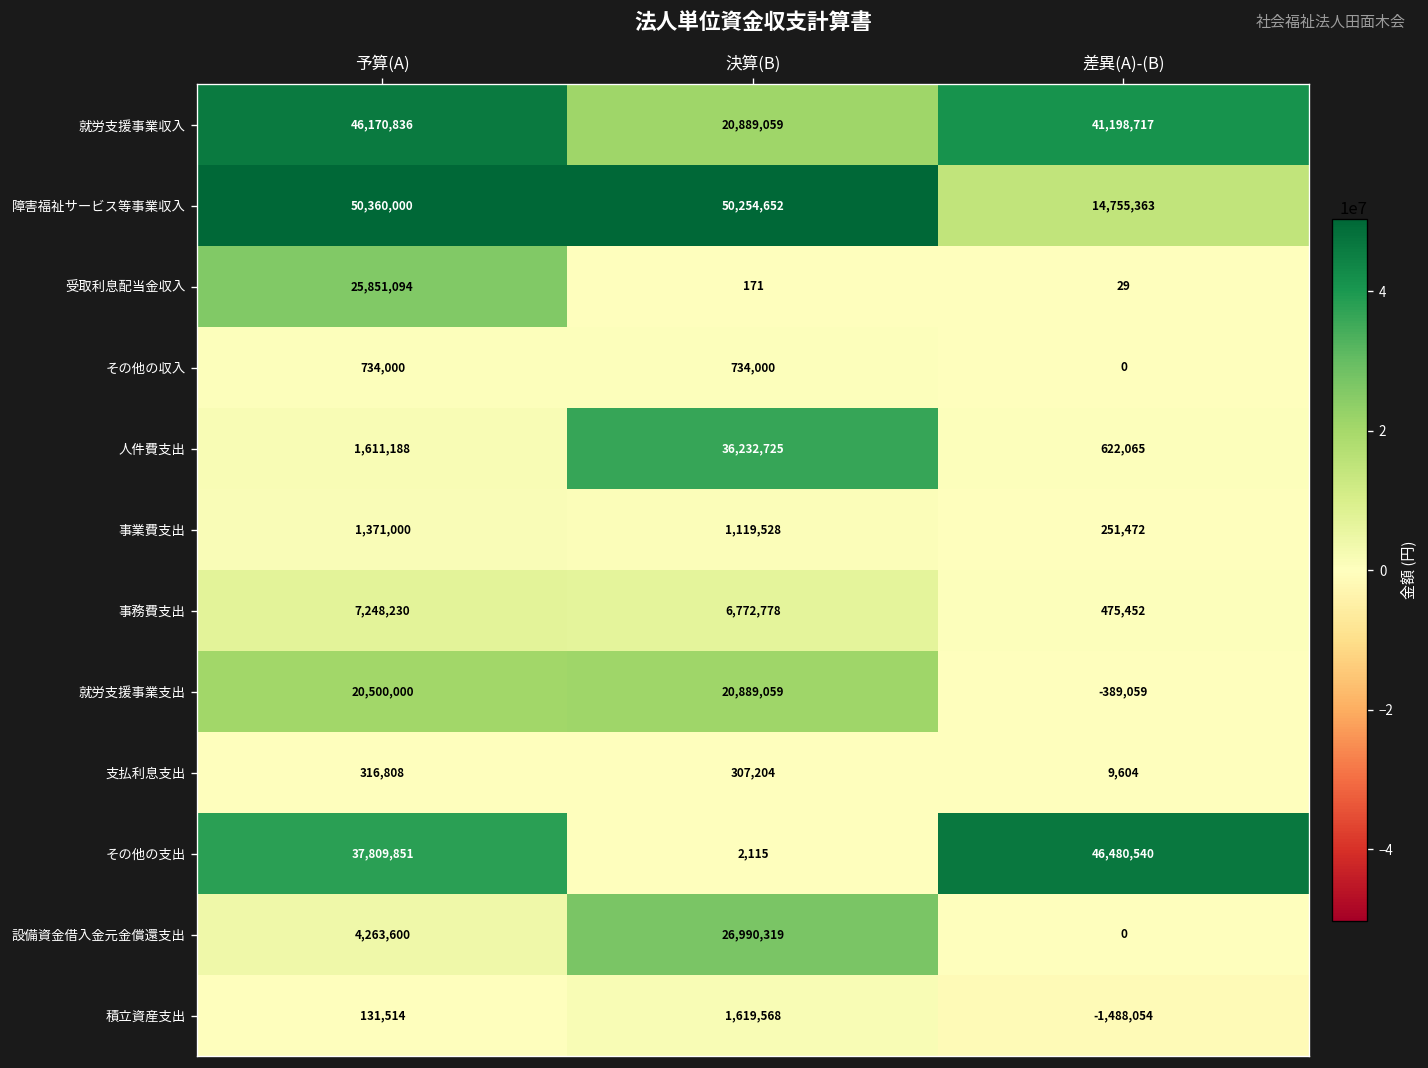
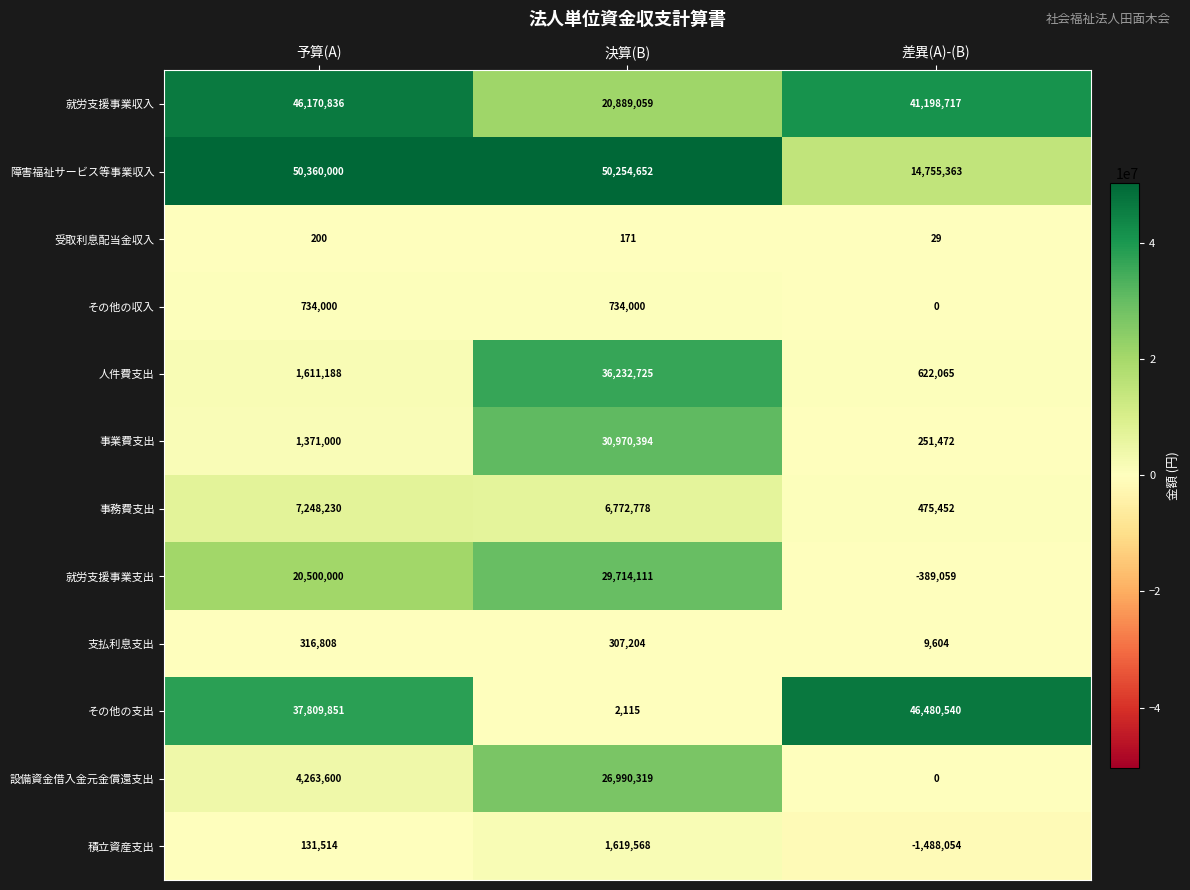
  {
    "就労支援事業収入": {
      "予算(A)": "46,170,836",
      "決算(B)": "20,889,059",
      "差異(A)-(B)": "41,198,717"
    },
    "障害福祉サービス等事業収入": {
      "予算(A)": "50,360,000",
      "決算(B)": "50,254,652",
      "差異(A)-(B)": "14,755,363"
    },
    "受取利息配当金収入": {
-     "予算(A)": "25,851,094",
+     "予算(A)": "200",
      "決算(B)": "171",
      "差異(A)-(B)": "29"
    },
    "その他の収入": {
      "予算(A)": "734,000",
      "決算(B)": "734,000",
      "差異(A)-(B)": "0"
    },
    "人件費支出": {
      "予算(A)": "1,611,188",
      "決算(B)": "36,232,725",
      "差異(A)-(B)": "622,065"
    },
    "事業費支出": {
      "予算(A)": "1,371,000",
-     "決算(B)": "1,119,528",
+     "決算(B)": "30,970,394",
      "差異(A)-(B)": "251,472"
    },
    "事務費支出": {
      "予算(A)": "7,248,230",
      "決算(B)": "6,772,778",
      "差異(A)-(B)": "475,452"
    },
    "就労支援事業支出": {
      "予算(A)": "20,500,000",
-     "決算(B)": "20,889,059",
+     "決算(B)": "29,714,111",
      "差異(A)-(B)": "-389,059"
    },
    "支払利息支出": {
      "予算(A)": "316,808",
      "決算(B)": "307,204",
      "差異(A)-(B)": "9,604"
    },
    "その他の支出": {
      "予算(A)": "37,809,851",
      "決算(B)": "2,115",
      "差異(A)-(B)": "46,480,540"
    },
    "設備資金借入金元金償還支出": {
      "予算(A)": "4,263,600",
      "決算(B)": "26,990,319",
      "差異(A)-(B)": "0"
    },
    "積立資産支出": {
      "予算(A)": "131,514",
      "決算(B)": "1,619,568",
      "差異(A)-(B)": "-1,488,054"
    }
  }
